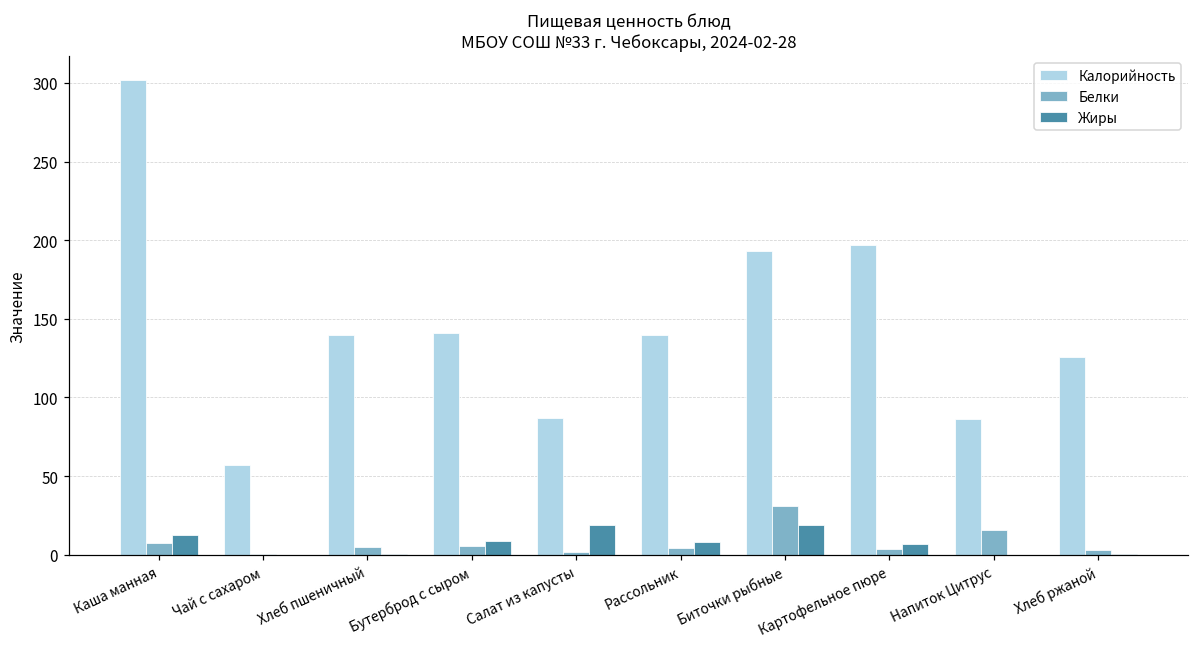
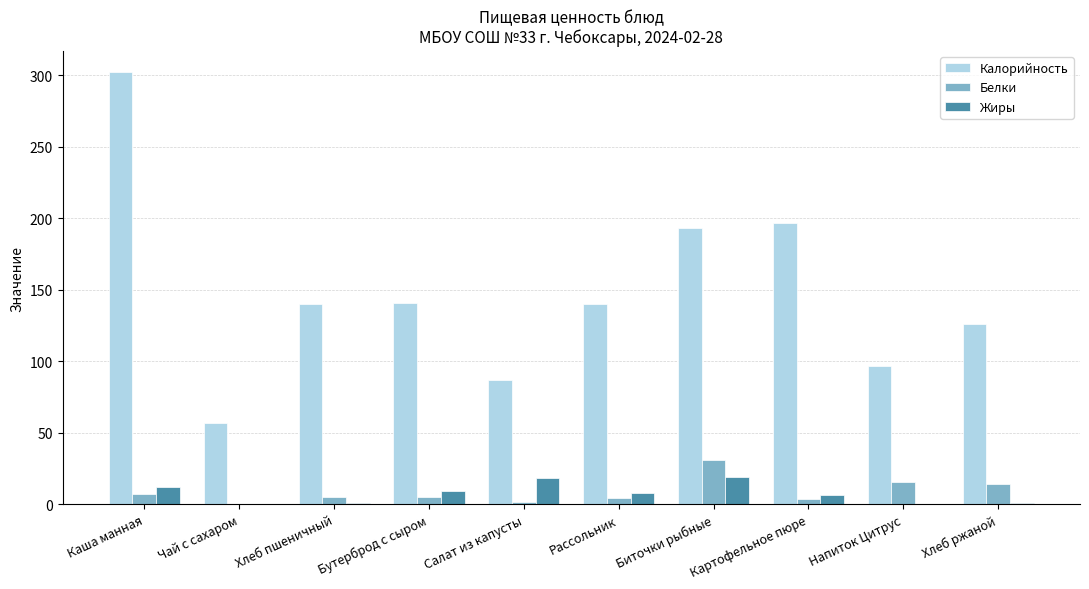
  {
    "Калорийность": {
      "Каша манная": 302,
      "Чай с сахаром": 57,
      "Хлеб пшеничный": 140,
      "Бутерброд с сыром": 141,
      "Салат из капусты": 87,
      "Рассольник": 140,
      "Биточки рыбные": 193,
      "Картофельное пюре": 197,
-     "Напиток Цитрус": 86,
+     "Напиток Цитрус": 97,
      "Хлеб ржаной": 126
    },
    "Белки": {
      "Каша манная": 7,
      "Хлеб пшеничный": 5,
      "Бутерброд с сыром": 5,
      "Рассольник": 4,
      "Биточки рыбные": 31,
      "Картофельное пюре": 4,
      "Напиток Цитрус": 16,
-     "Хлеб ржаной": 3
+     "Хлеб ржаной": 14
    },
    "Жиры": {
      "Каша манная": 12,
      "Бутерброд с сыром": 9,
      "Салат из капусты": 19,
      "Рассольник": 8,
      "Биточки рыбные": 19,
      "Картофельное пюре": 7,
      "Напиток Цитрус": 0
    }
  }
